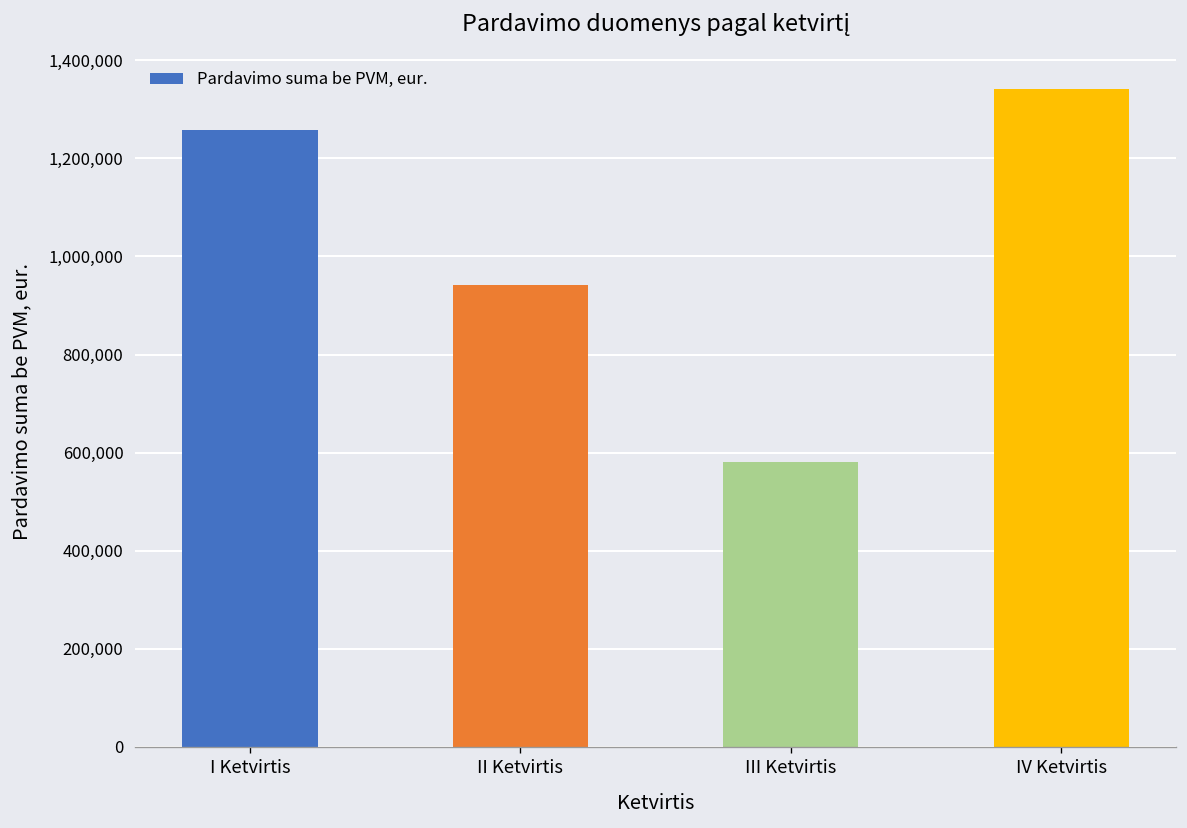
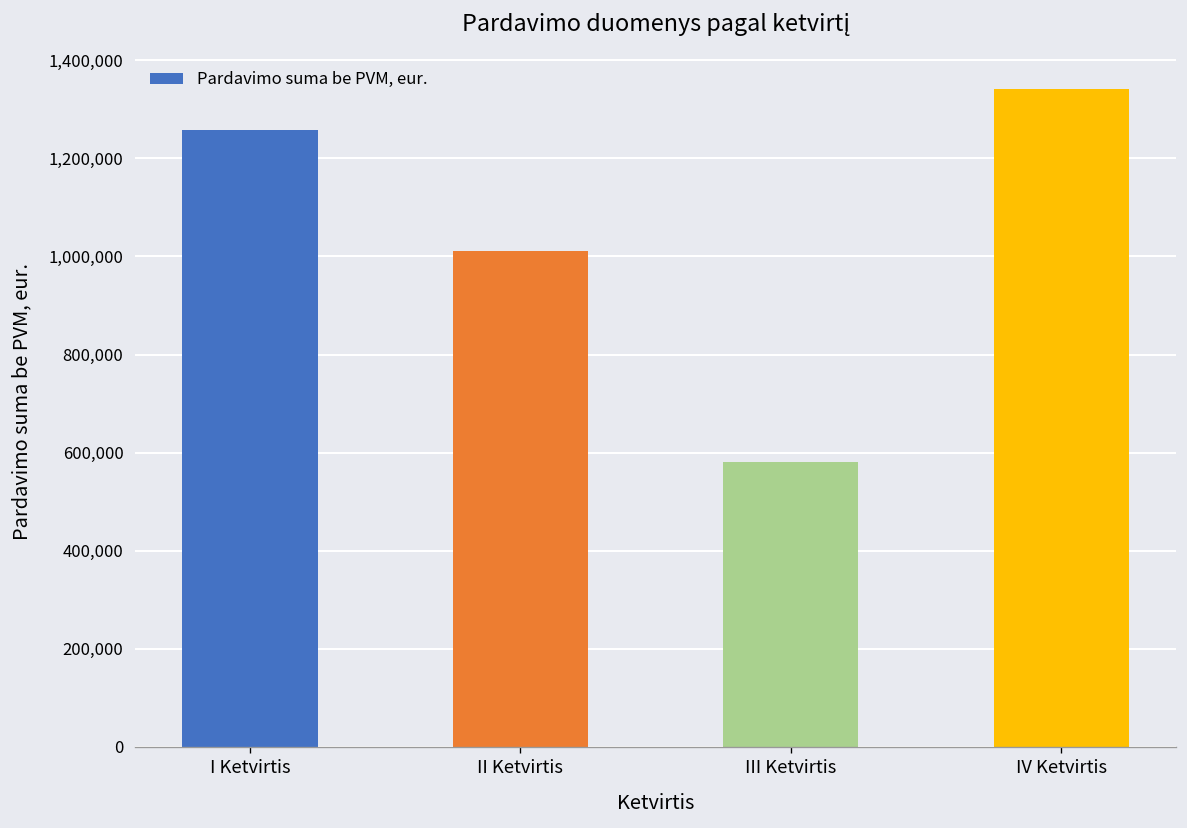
  {
    "I Ketvirtis": "1,260,000",
-   "II Ketvirtis": "940,000",
+   "II Ketvirtis": "1,010,000",
    "III Ketvirtis": "580,000",
    "IV Ketvirtis": "1,340,000"
  }
